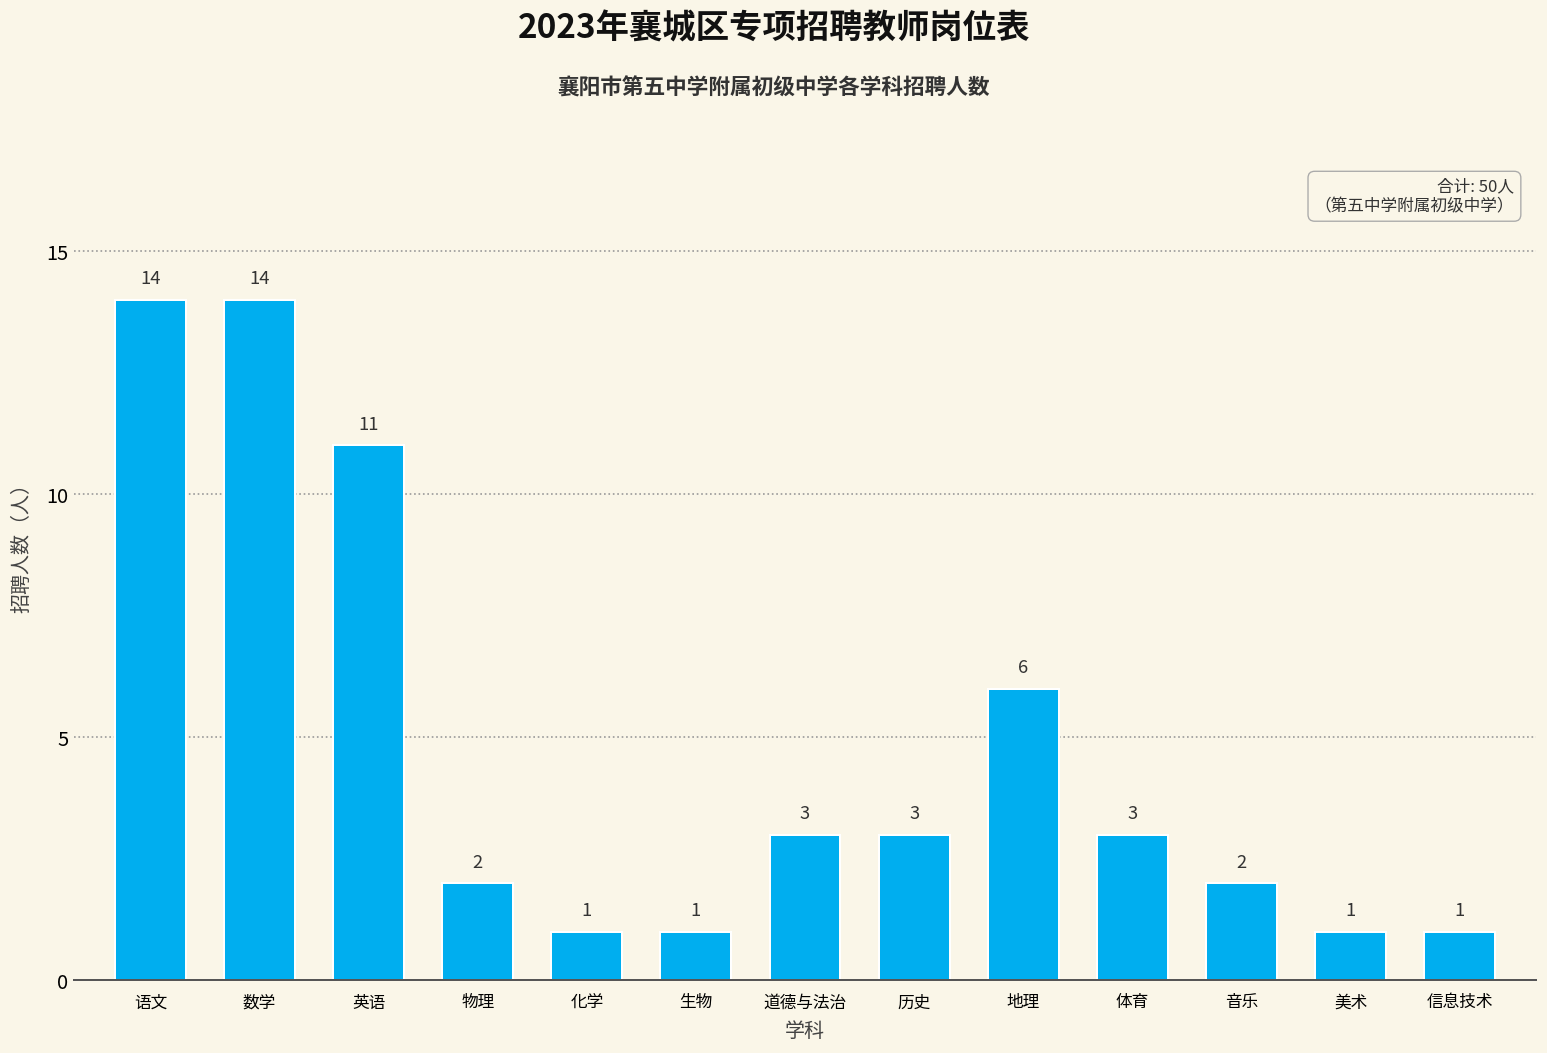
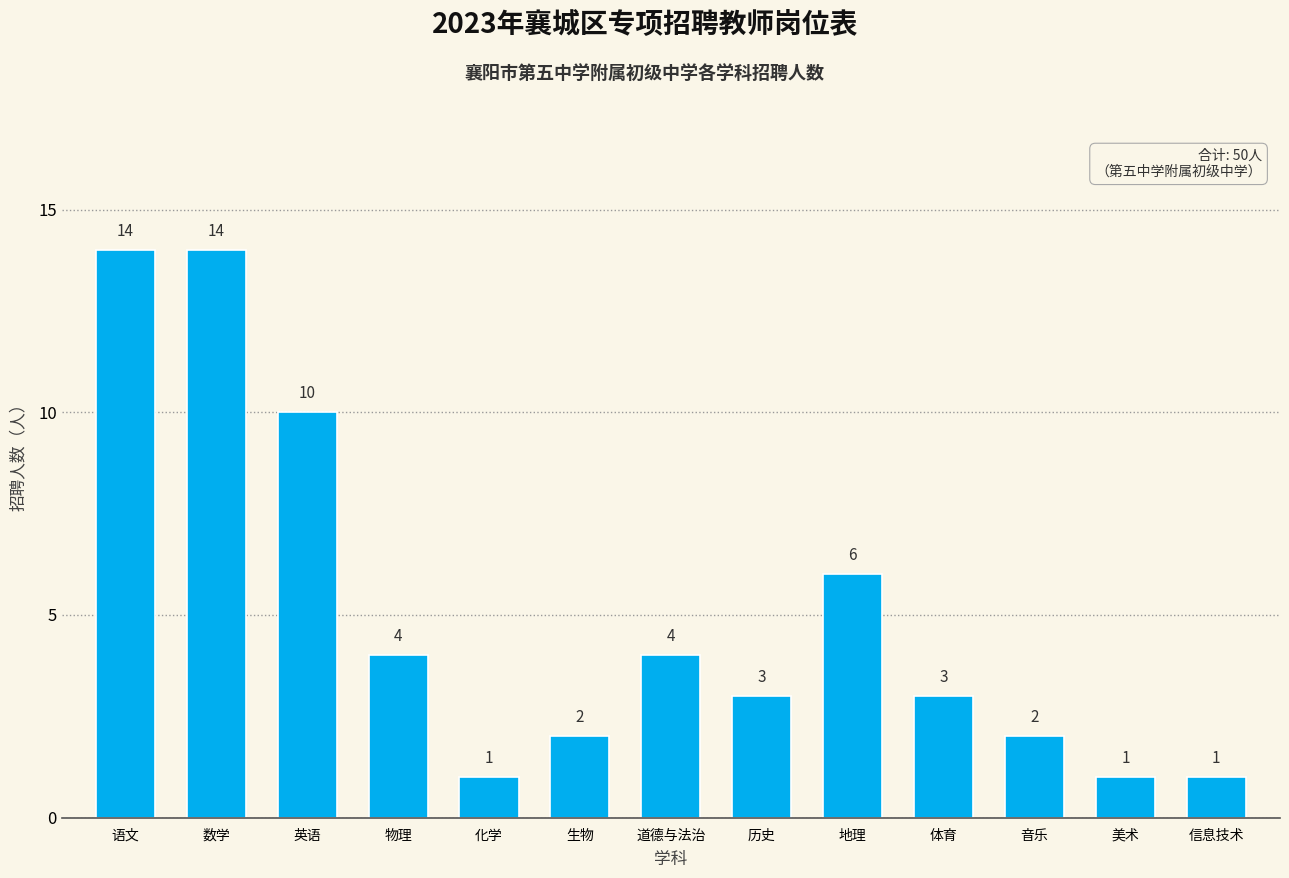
  {
    "语文": 14,
    "数学": 14,
-   "英语": 11,
-   "物理": 2,
+   "英语": 10,
+   "物理": 4,
    "化学": 1,
-   "生物": 1,
-   "道德与法治": 3,
+   "生物": 2,
+   "道德与法治": 4,
    "历史": 3,
    "地理": 6,
    "体育": 3,
    "音乐": 2,
    "美术": 1,
    "信息技术": 1
  }
